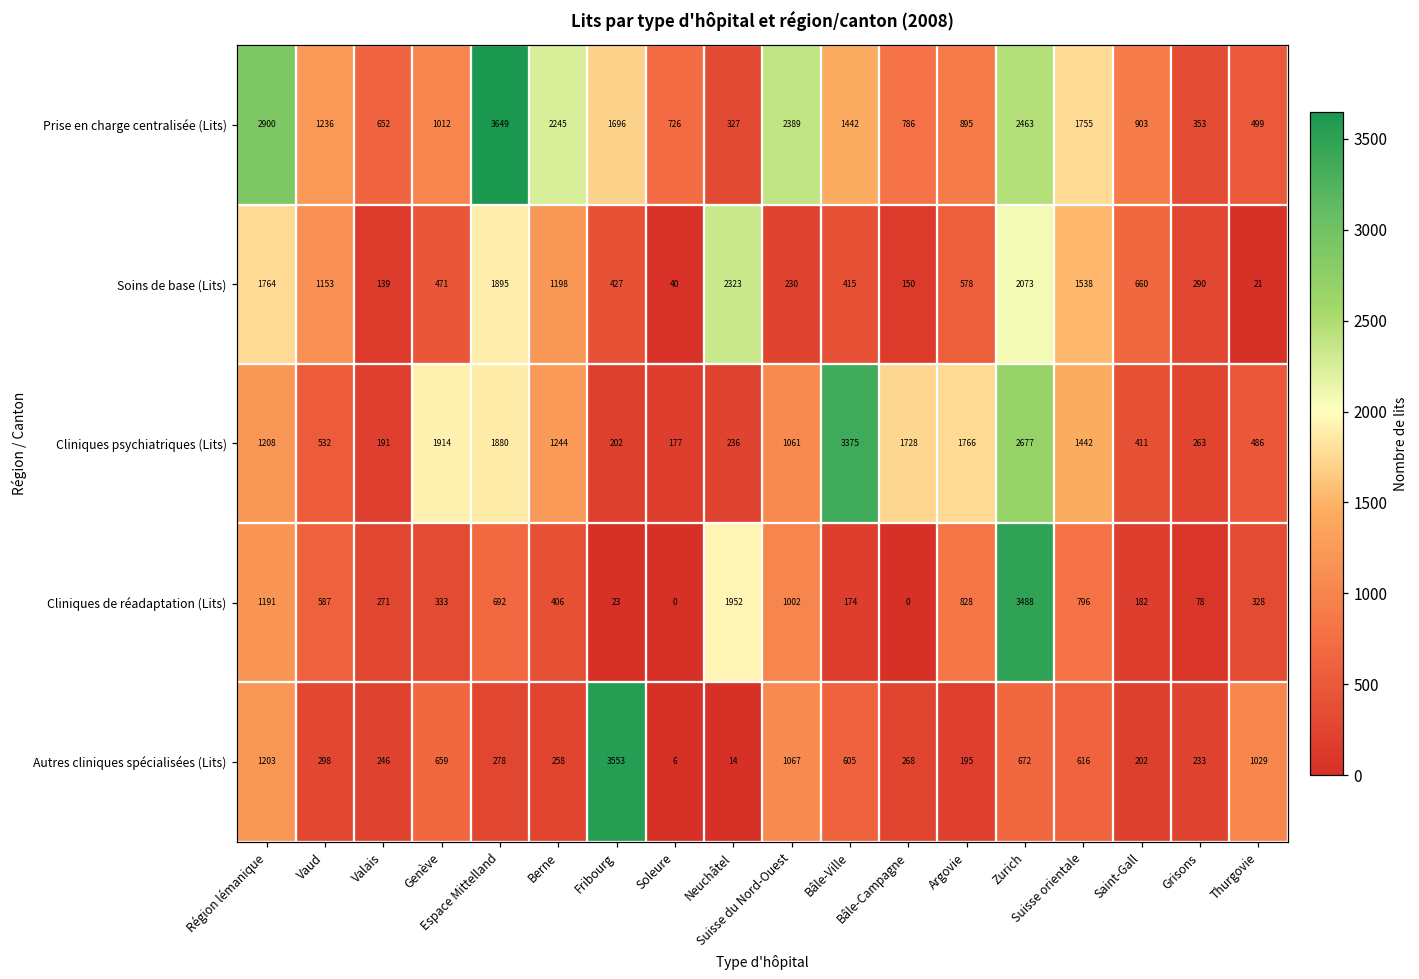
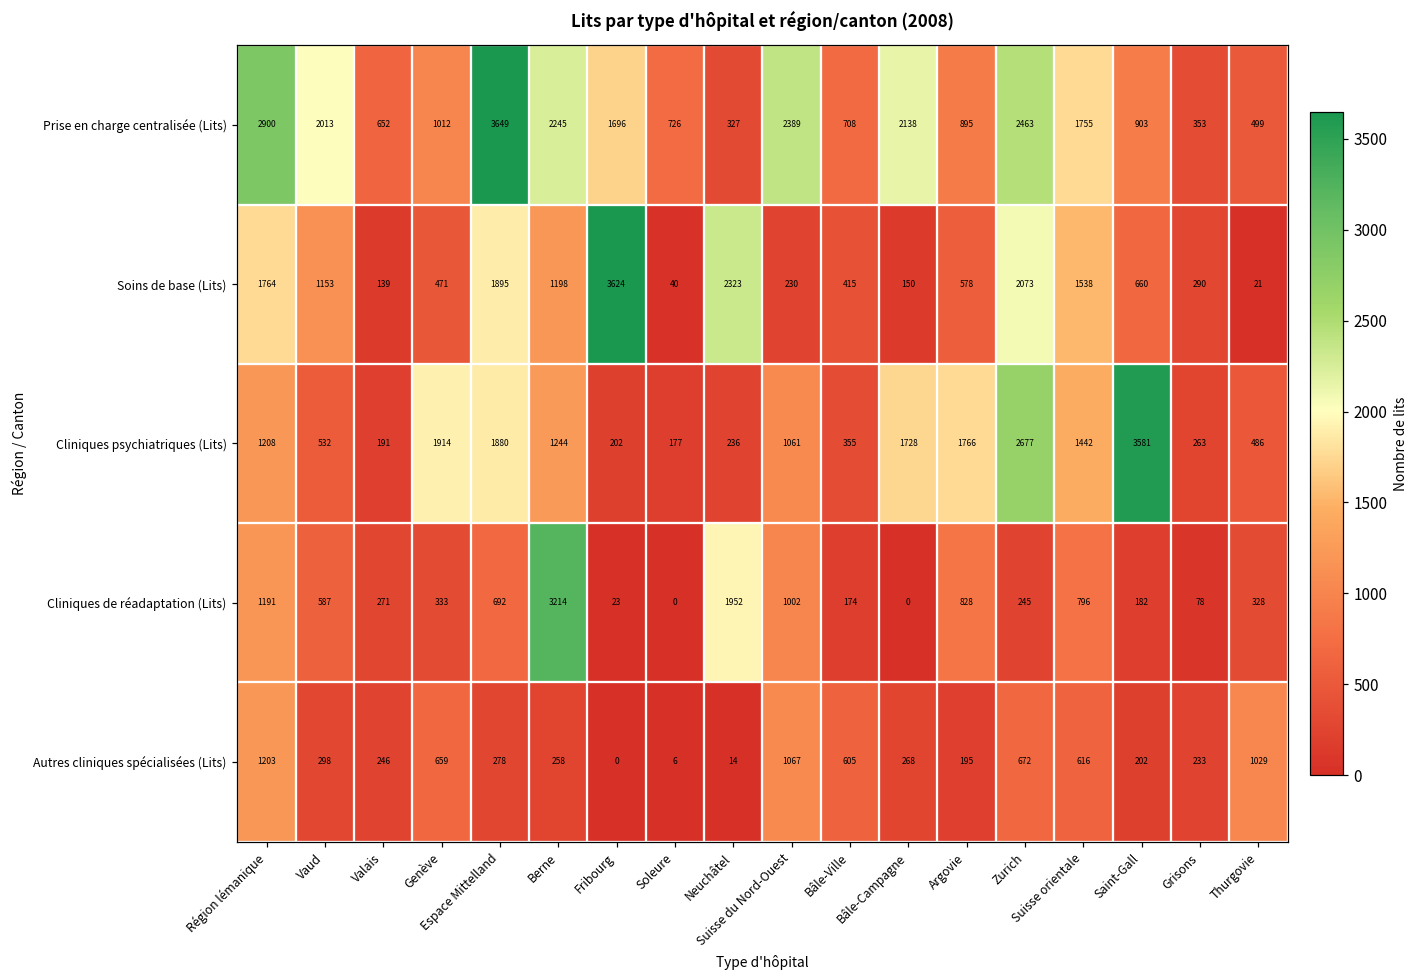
  {
    "Prise en charge centralisée (Lits)": {
      "Région lémanique": 2900,
-     "Vaud": 1236,
+     "Vaud": 2013,
      "Valais": 652,
      "Genève": 1012,
      "Espace Mittelland": 3649,
      "Berne": 2245,
      "Fribourg": 1696,
      "Soleure": 726,
      "Neuchâtel": 327,
      "Suisse du Nord-Ouest": 2389,
-     "Bâle-Ville": 1442,
-     "Bâle-Campagne": 786,
+     "Bâle-Ville": 708,
+     "Bâle-Campagne": 2138,
      "Argovie": 895,
      "Zurich": 2463,
      "Suisse orientale": 1755,
      "Saint-Gall": 903,
      "Grisons": 353,
      "Thurgovie": 499
    },
    "Soins de base (Lits)": {
      "Région lémanique": 1764,
      "Vaud": 1153,
      "Valais": 139,
      "Genève": 471,
      "Espace Mittelland": 1895,
      "Berne": 1198,
-     "Fribourg": 427,
+     "Fribourg": 3624,
      "Soleure": 40,
      "Neuchâtel": 2323,
      "Suisse du Nord-Ouest": 230,
      "Bâle-Ville": 415,
      "Bâle-Campagne": 150,
      "Argovie": 578,
      "Zurich": 2073,
      "Suisse orientale": 1538,
      "Saint-Gall": 660,
      "Grisons": 290,
      "Thurgovie": 21
    },
    "Cliniques psychiatriques (Lits)": {
      "Région lémanique": 1208,
      "Vaud": 532,
      "Valais": 191,
      "Genève": 1914,
      "Espace Mittelland": 1880,
      "Berne": 1244,
      "Fribourg": 202,
      "Soleure": 177,
      "Neuchâtel": 236,
      "Suisse du Nord-Ouest": 1061,
-     "Bâle-Ville": 3375,
+     "Bâle-Ville": 355,
      "Bâle-Campagne": 1728,
      "Argovie": 1766,
      "Zurich": 2677,
      "Suisse orientale": 1442,
-     "Saint-Gall": 411,
+     "Saint-Gall": 3581,
      "Grisons": 263,
      "Thurgovie": 486
    },
    "Cliniques de réadaptation (Lits)": {
      "Région lémanique": 1191,
      "Vaud": 587,
      "Valais": 271,
      "Genève": 333,
      "Espace Mittelland": 692,
-     "Berne": 406,
+     "Berne": 3214,
      "Fribourg": 23,
      "Soleure": 0,
      "Neuchâtel": 1952,
      "Suisse du Nord-Ouest": 1002,
      "Bâle-Ville": 174,
      "Bâle-Campagne": 0,
      "Argovie": 828,
-     "Zurich": 3488,
+     "Zurich": 245,
      "Suisse orientale": 796,
      "Saint-Gall": 182,
      "Grisons": 78,
      "Thurgovie": 328
    },
    "Autres cliniques spécialisées (Lits)": {
      "Région lémanique": 1203,
      "Vaud": 298,
      "Valais": 246,
      "Genève": 659,
      "Espace Mittelland": 278,
      "Berne": 258,
-     "Fribourg": 3553,
+     "Fribourg": 0,
      "Soleure": 6,
      "Neuchâtel": 14,
      "Suisse du Nord-Ouest": 1067,
      "Bâle-Ville": 605,
      "Bâle-Campagne": 268,
      "Argovie": 195,
      "Zurich": 672,
      "Suisse orientale": 616,
      "Saint-Gall": 202,
      "Grisons": 233,
      "Thurgovie": 1029
    }
  }
